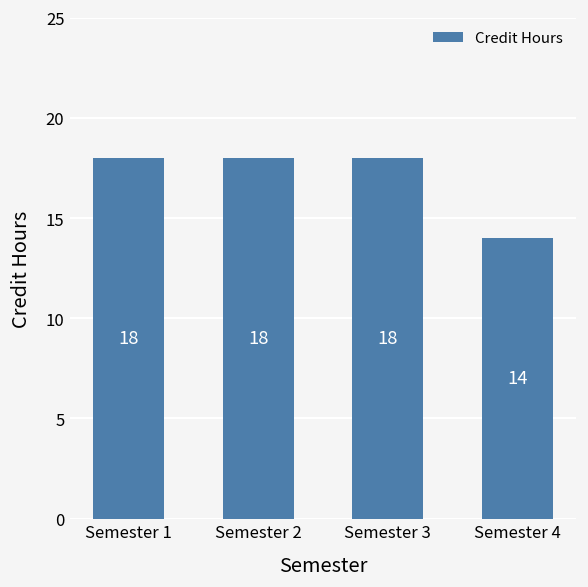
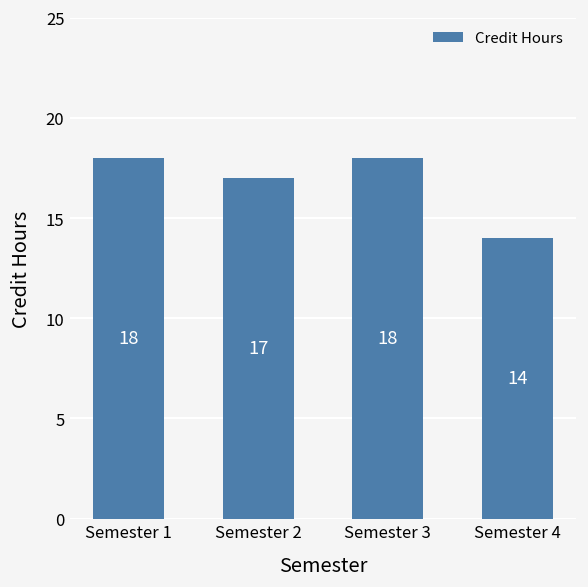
  {
    "Semester 1": 18,
-   "Semester 2": 18,
+   "Semester 2": 17,
    "Semester 3": 18,
    "Semester 4": 14
  }
